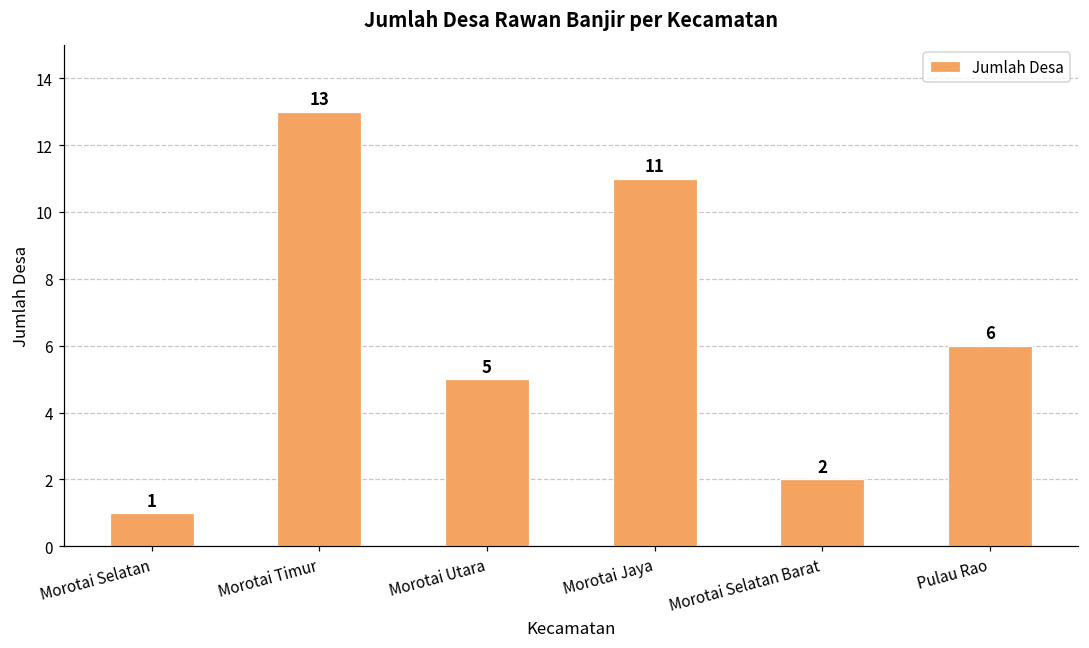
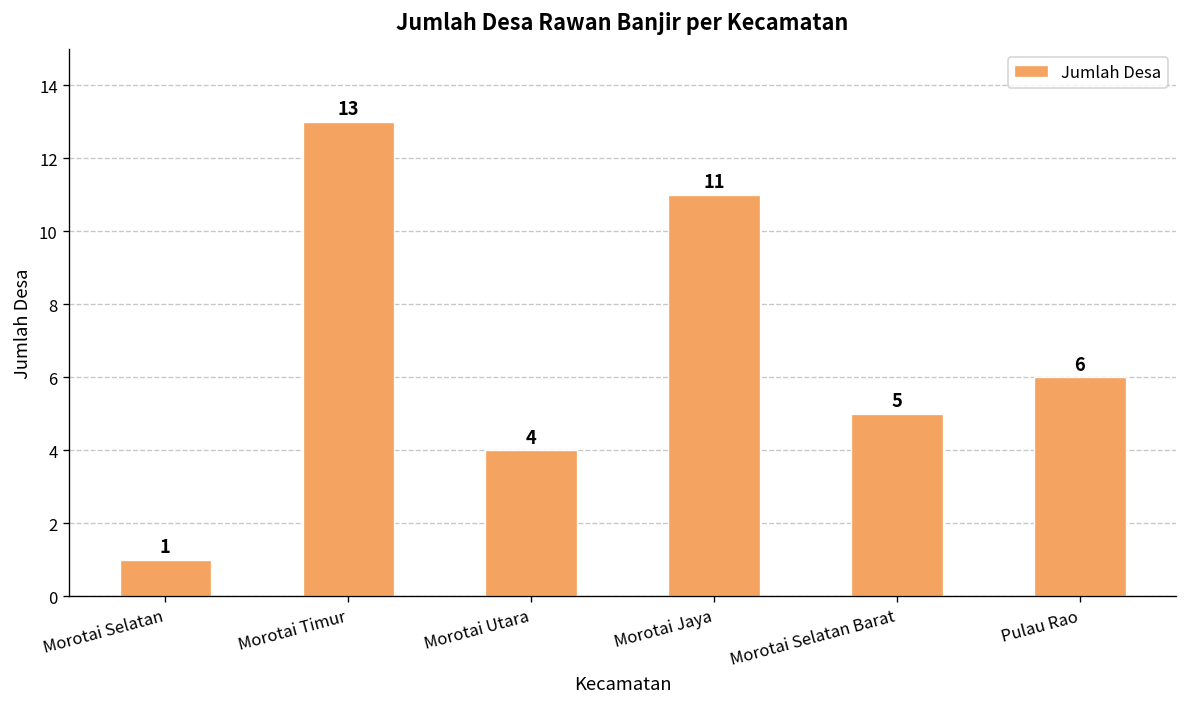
  {
    "Morotai Selatan": 1,
    "Morotai Timur": 13,
-   "Morotai Utara": 5,
+   "Morotai Utara": 4,
    "Morotai Jaya": 11,
-   "Morotai Selatan Barat": 2,
+   "Morotai Selatan Barat": 5,
    "Pulau Rao": 6
  }
